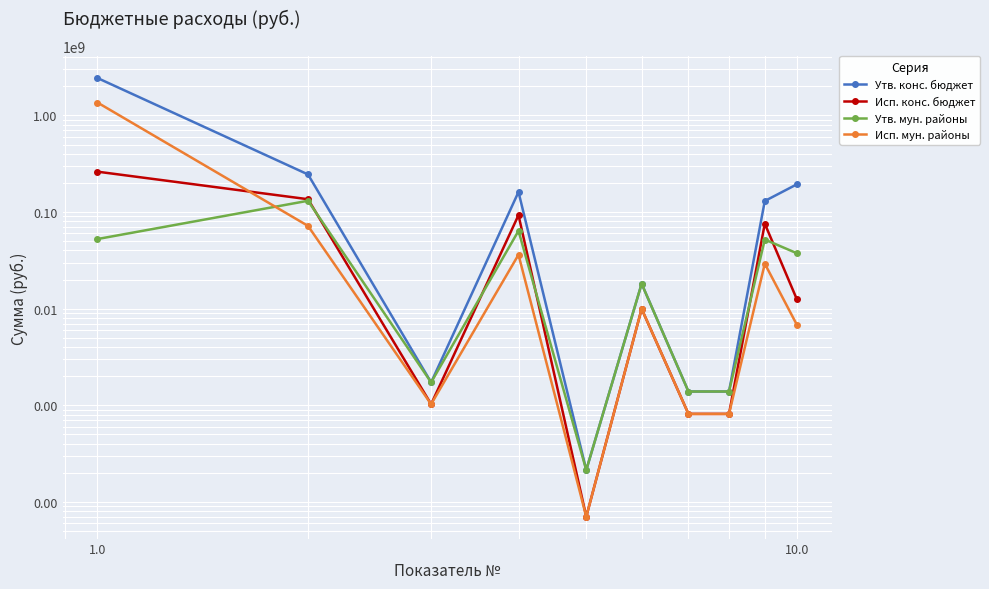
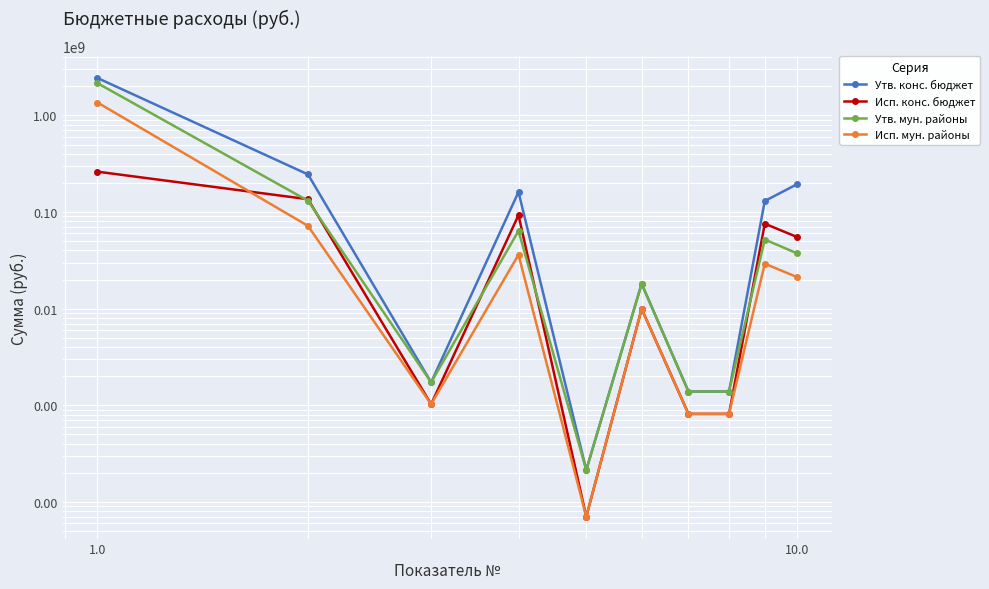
  {
    "Утв. конс. бюджет": {
      "1.0": 2400000000,
      "10.0": 190000000
    },
    "Исп. конс. бюджет": {
      "1.0": 260000000,
-     "10.0": 13000000
+     "10.0": 60000000
    },
    "Утв. мун. районы": {
-     "1.0": 50000000,
+     "1.0": 2200000000,
      "10.0": 37000000
    },
    "Исп. мун. районы": {
      "1.0": 1400000000,
-     "10.0": 7000000
+     "10.0": 21000000
    }
  }
